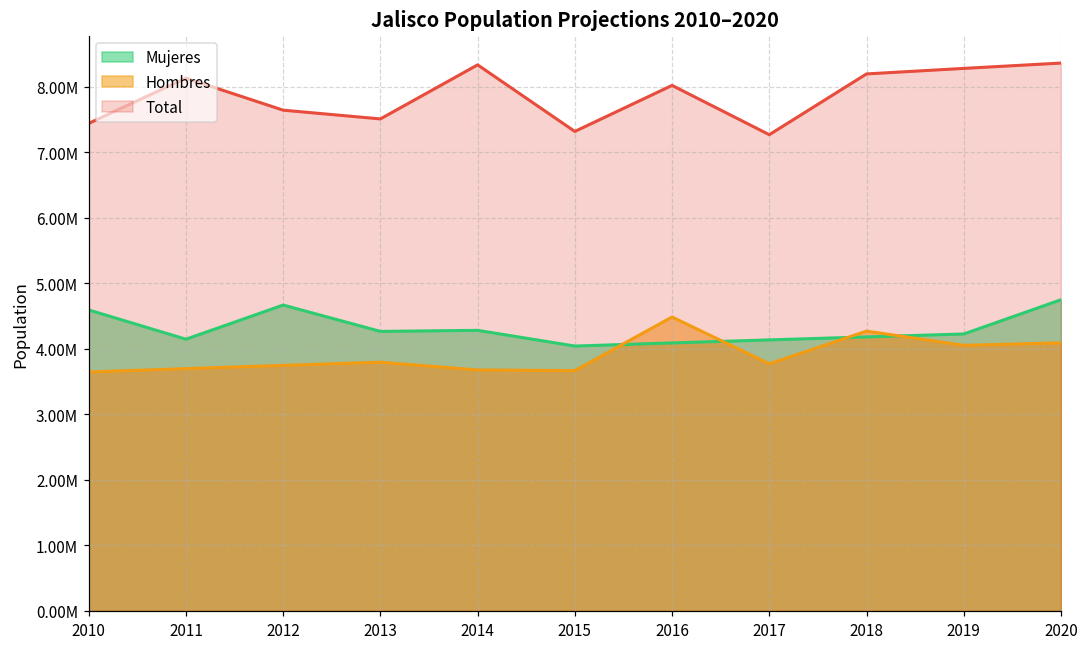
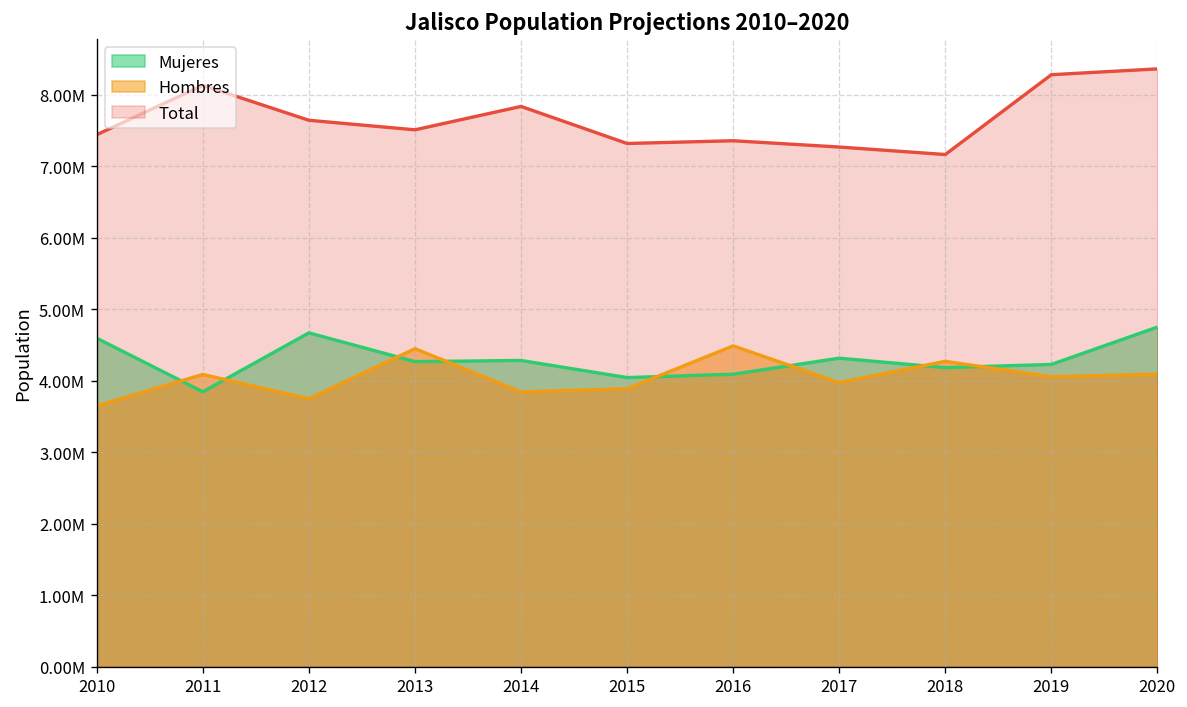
  {
    "Mujeres": {
      "2010": 4600000,
-     "2011": 4100000,
+     "2011": 3800000,
      "2012": 4700000,
      "2013": 4300000,
      "2014": 4300000,
      "2015": 4000000,
      "2016": 4100000,
-     "2017": 4100000,
+     "2017": 4300000,
      "2018": 4200000,
      "2019": 4200000,
      "2020": 4800000
    },
    "Hombres": {
      "2010": 3600000,
-     "2011": 3700000,
+     "2011": 4100000,
      "2012": 3700000,
-     "2013": 3800000,
-     "2014": 3700000,
-     "2015": 3700000,
+     "2013": 4400000,
+     "2014": 3800000,
+     "2015": 3900000,
      "2016": 4500000,
-     "2017": 3800000,
+     "2017": 4000000,
      "2018": 4300000,
      "2019": 4100000,
      "2020": 4100000
    },
    "Total": {
      "2010": 7400000,
      "2012": 7600000,
      "2013": 7500000,
-     "2014": 8300000,
+     "2014": 7800000,
      "2015": 7300000,
-     "2016": 8000000,
+     "2016": 7400000,
      "2017": 7300000,
-     "2018": 8200000,
+     "2018": 7200000,
      "2019": 8300000,
      "2020": 8400000
    }
  }
